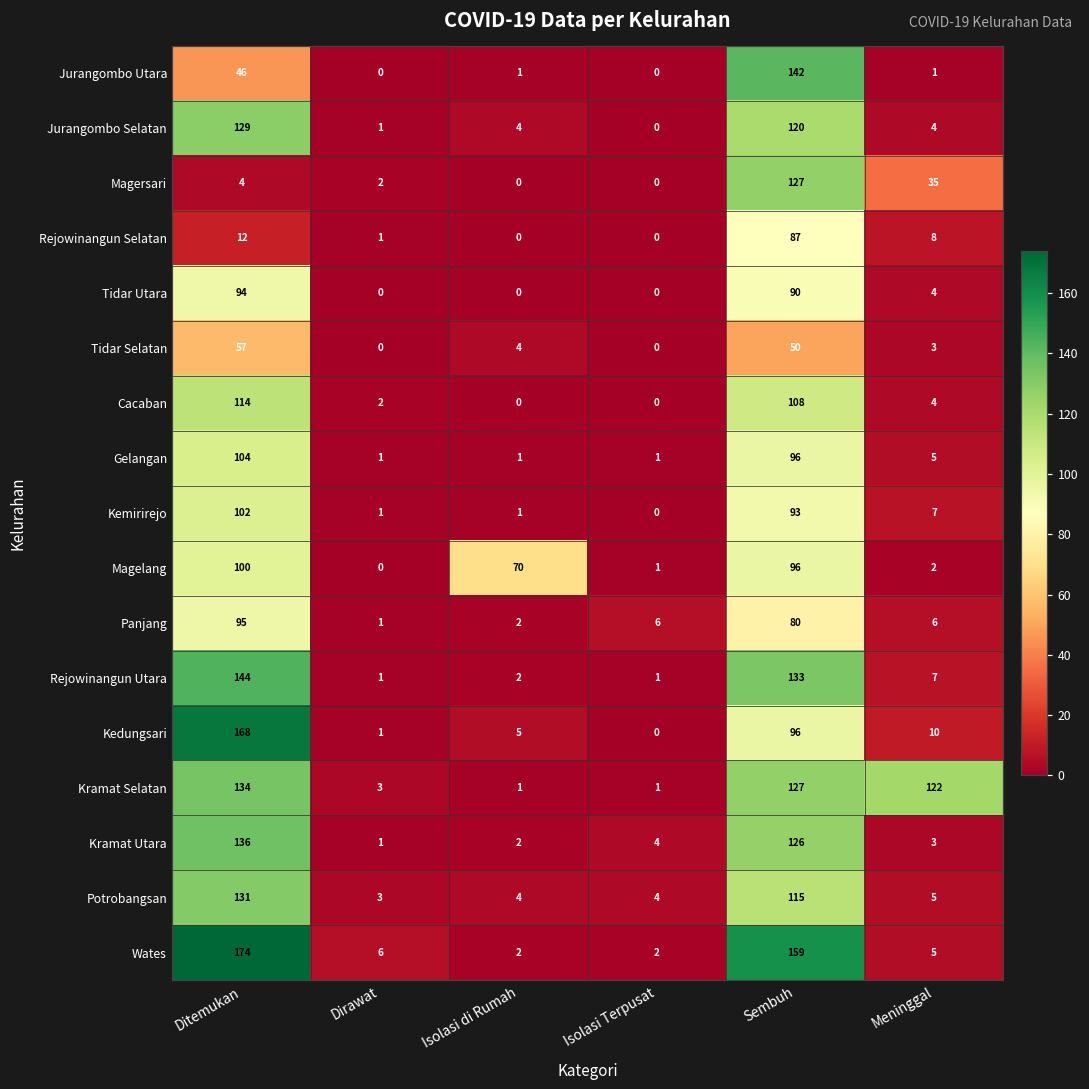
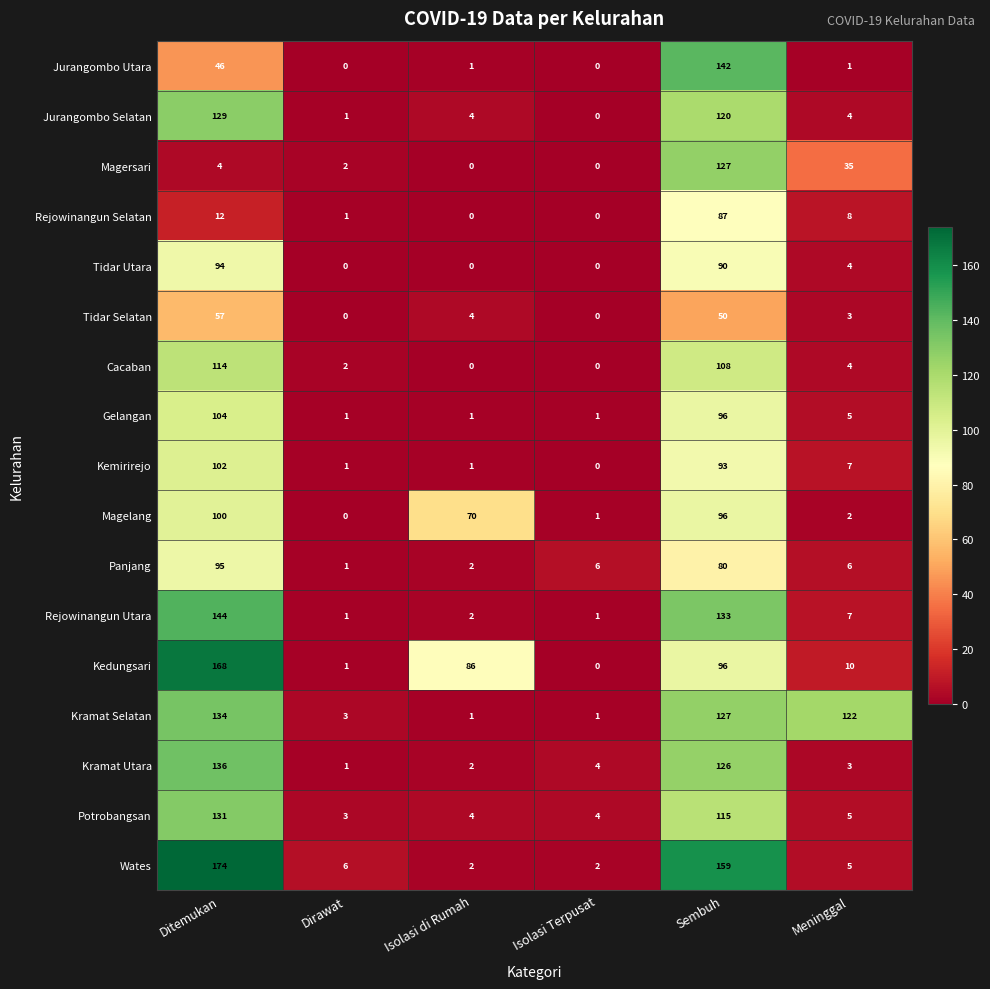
  {
    "Jurangombo Utara": {
      "Ditemukan": 46,
      "Dirawat": 0,
      "Isolasi di Rumah": 1,
      "Isolasi Terpusat": 0,
      "Sembuh": 142,
      "Meninggal": 1
    },
    "Jurangombo Selatan": {
      "Ditemukan": 129,
      "Dirawat": 1,
      "Isolasi di Rumah": 4,
      "Isolasi Terpusat": 0,
      "Sembuh": 120,
      "Meninggal": 4
    },
    "Magersari": {
      "Ditemukan": 4,
      "Dirawat": 2,
      "Isolasi di Rumah": 0,
      "Isolasi Terpusat": 0,
      "Sembuh": 127,
      "Meninggal": 35
    },
    "Rejowinangun Selatan": {
      "Ditemukan": 12,
      "Dirawat": 1,
      "Isolasi di Rumah": 0,
      "Isolasi Terpusat": 0,
      "Sembuh": 87,
      "Meninggal": 8
    },
    "Tidar Utara": {
      "Ditemukan": 94,
      "Dirawat": 0,
      "Isolasi di Rumah": 0,
      "Isolasi Terpusat": 0,
      "Sembuh": 90,
      "Meninggal": 4
    },
    "Tidar Selatan": {
      "Ditemukan": 57,
      "Dirawat": 0,
      "Isolasi di Rumah": 4,
      "Isolasi Terpusat": 0,
      "Sembuh": 50,
      "Meninggal": 3
    },
    "Cacaban": {
      "Ditemukan": 114,
      "Dirawat": 2,
      "Isolasi di Rumah": 0,
      "Isolasi Terpusat": 0,
      "Sembuh": 108,
      "Meninggal": 4
    },
    "Gelangan": {
      "Ditemukan": 104,
      "Dirawat": 1,
      "Isolasi di Rumah": 1,
      "Isolasi Terpusat": 1,
      "Sembuh": 96,
      "Meninggal": 5
    },
    "Kemirirejo": {
      "Ditemukan": 102,
      "Dirawat": 1,
      "Isolasi di Rumah": 1,
      "Isolasi Terpusat": 0,
      "Sembuh": 93,
      "Meninggal": 7
    },
    "Magelang": {
      "Ditemukan": 100,
      "Dirawat": 0,
      "Isolasi di Rumah": 70,
      "Isolasi Terpusat": 1,
      "Sembuh": 96,
      "Meninggal": 2
    },
    "Panjang": {
      "Ditemukan": 95,
      "Dirawat": 1,
      "Isolasi di Rumah": 2,
      "Isolasi Terpusat": 6,
      "Sembuh": 80,
      "Meninggal": 6
    },
    "Rejowinangun Utara": {
      "Ditemukan": 144,
      "Dirawat": 1,
      "Isolasi di Rumah": 2,
      "Isolasi Terpusat": 1,
      "Sembuh": 133,
      "Meninggal": 7
    },
    "Kedungsari": {
      "Ditemukan": 168,
      "Dirawat": 1,
-     "Isolasi di Rumah": 5,
+     "Isolasi di Rumah": 86,
      "Isolasi Terpusat": 0,
      "Sembuh": 96,
      "Meninggal": 10
    },
    "Kramat Selatan": {
      "Ditemukan": 134,
      "Dirawat": 3,
      "Isolasi di Rumah": 1,
      "Isolasi Terpusat": 1,
      "Sembuh": 127,
      "Meninggal": 122
    },
    "Kramat Utara": {
      "Ditemukan": 136,
      "Dirawat": 1,
      "Isolasi di Rumah": 2,
      "Isolasi Terpusat": 4,
      "Sembuh": 126,
      "Meninggal": 3
    },
    "Potrobangsan": {
      "Ditemukan": 131,
      "Dirawat": 3,
      "Isolasi di Rumah": 4,
      "Isolasi Terpusat": 4,
      "Sembuh": 115,
      "Meninggal": 5
    },
    "Wates": {
      "Ditemukan": 174,
      "Dirawat": 6,
      "Isolasi di Rumah": 2,
      "Isolasi Terpusat": 2,
      "Sembuh": 159,
      "Meninggal": 5
    }
  }
